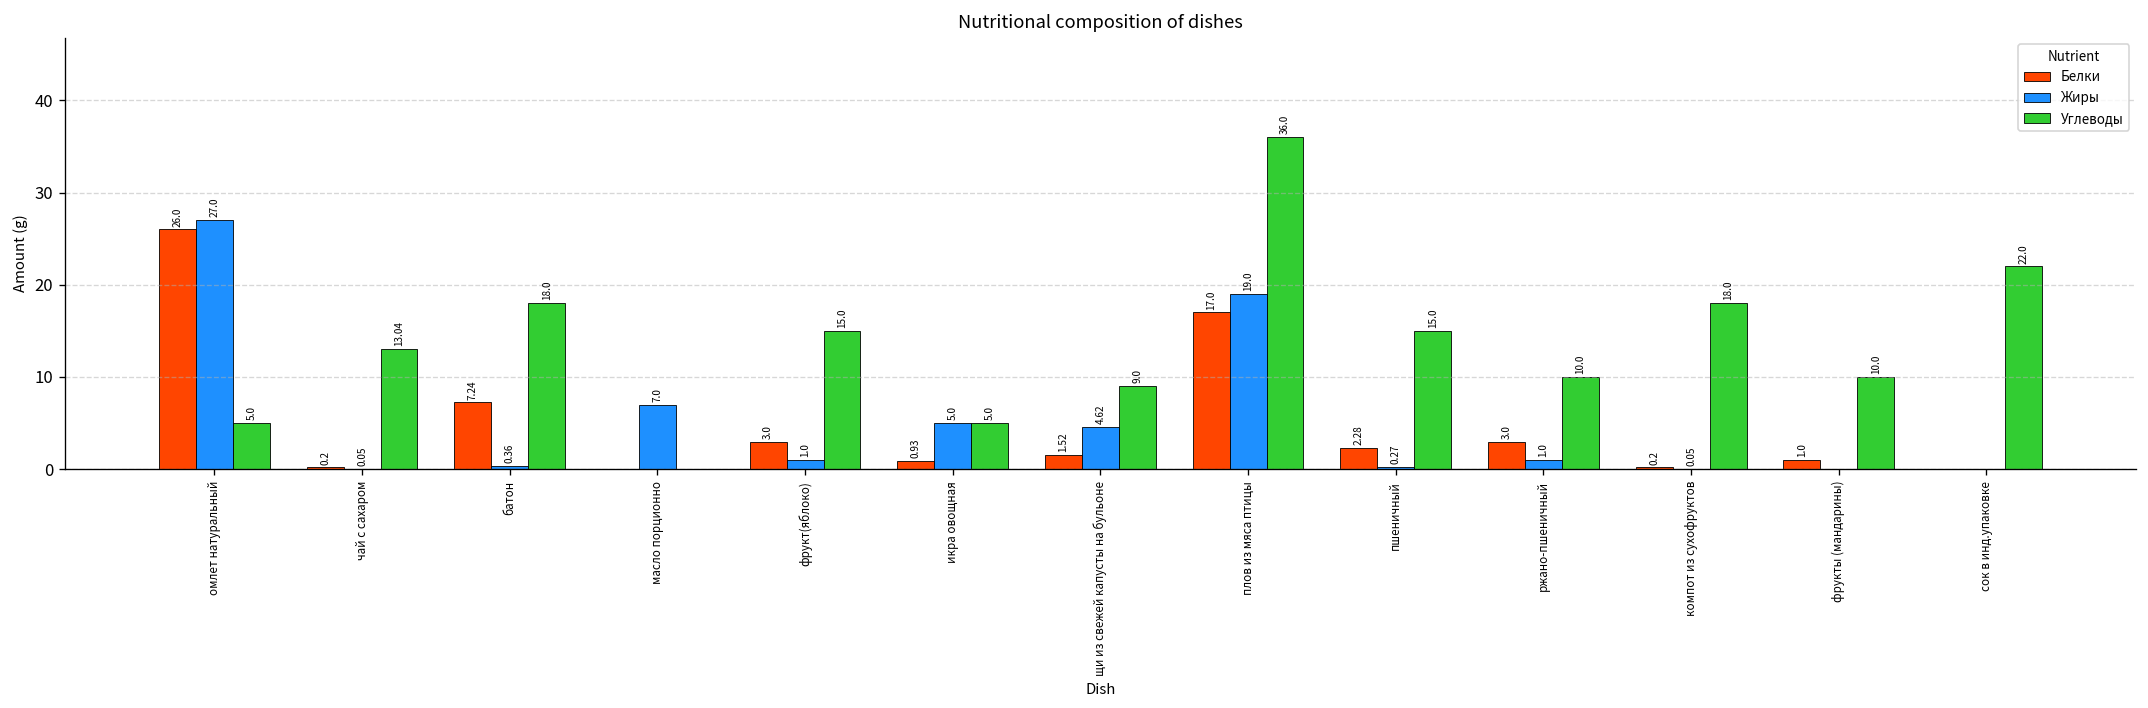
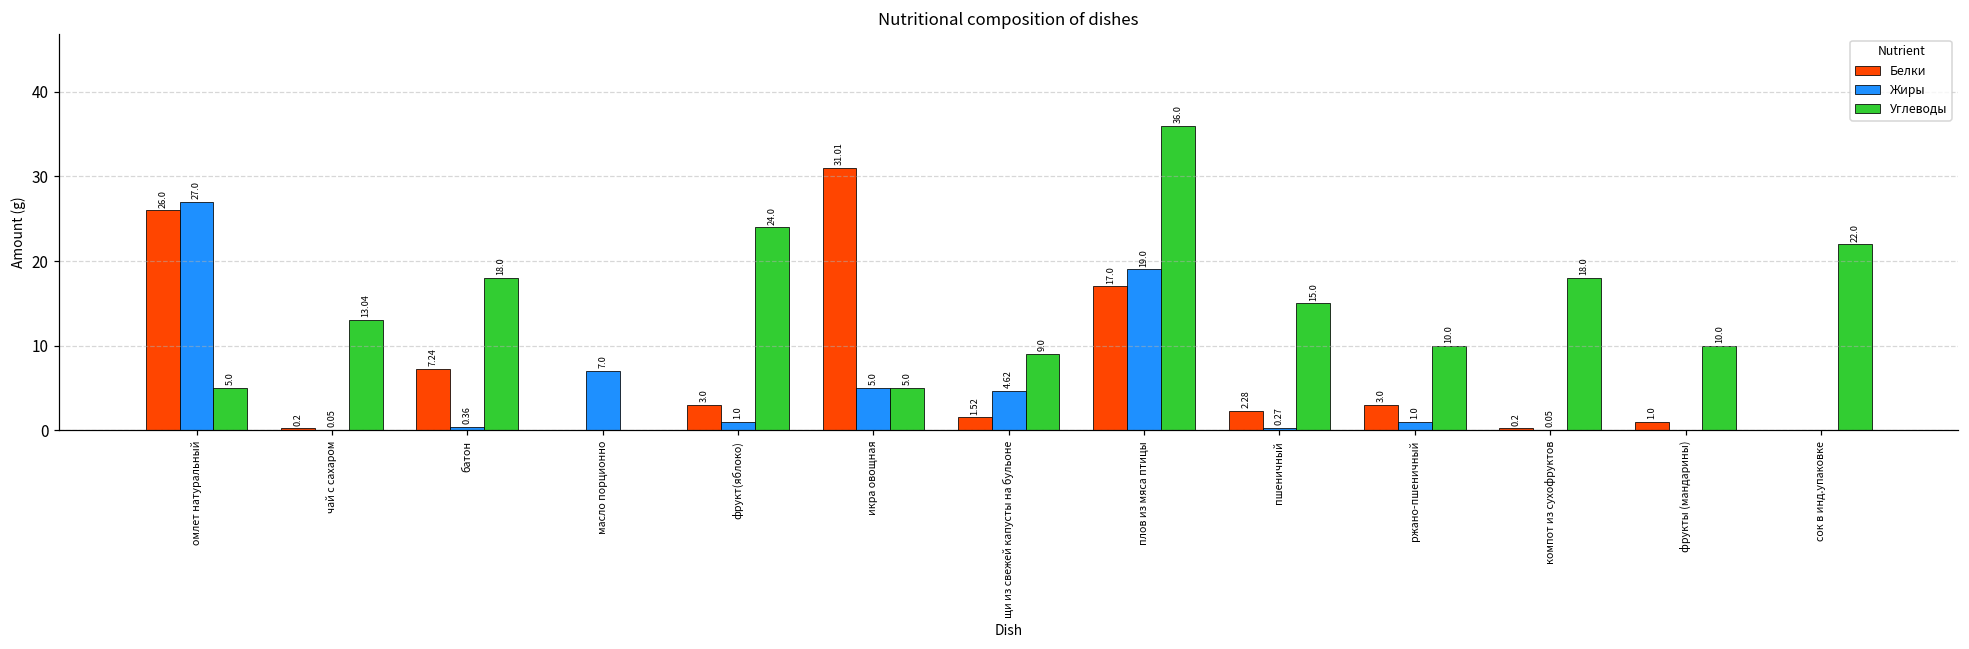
  {
    "Белки": {
      "омлет натуральный": 26.0,
      "чай с сахаром": 0.2,
      "батон": 7.24,
      "фрукт(яблоко)": 3.0,
-     "икра овощная": 0.93,
+     "икра овощная": 31.01,
      "щи из свежей капусты на бульоне": 1.52,
      "плов из мяса птицы": 17.0,
      "пшеничный": 2.28,
      "ржано-пшеничный": 3.0,
      "компот из сухофруктов": 0.2,
      "фрукты (мандарины)": 1.0
    },
    "Жиры": {
      "омлет натуральный": 27.0,
      "чай с сахаром": 0.05,
      "батон": 0.36,
      "масло порционно": 7.0,
      "фрукт(яблоко)": 1.0,
      "икра овощная": 5.0,
      "щи из свежей капусты на бульоне": 4.62,
      "плов из мяса птицы": 19.0,
      "пшеничный": 0.27,
      "ржано-пшеничный": 1.0,
      "компот из сухофруктов": 0.05
    },
    "Углеводы": {
      "омлет натуральный": 5.0,
      "чай с сахаром": 13.04,
      "батон": 18.0,
-     "фрукт(яблоко)": 15.0,
+     "фрукт(яблоко)": 24.0,
      "икра овощная": 5.0,
      "щи из свежей капусты на бульоне": 9.0,
      "плов из мяса птицы": 36.0,
      "пшеничный": 15.0,
      "ржано-пшеничный": 10.0,
      "компот из сухофруктов": 18.0,
      "фрукты (мандарины)": 10.0,
      "сок в инд.упаковке": 22.0
    }
  }
